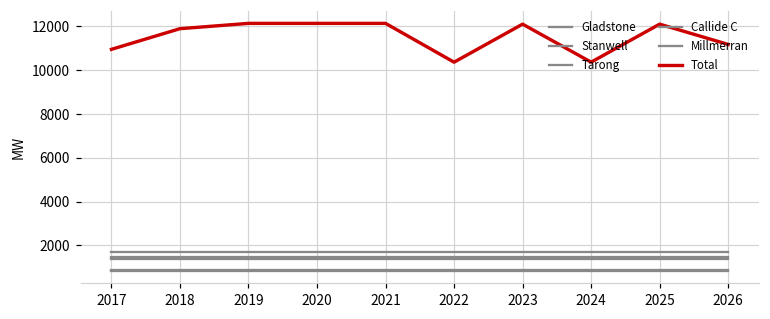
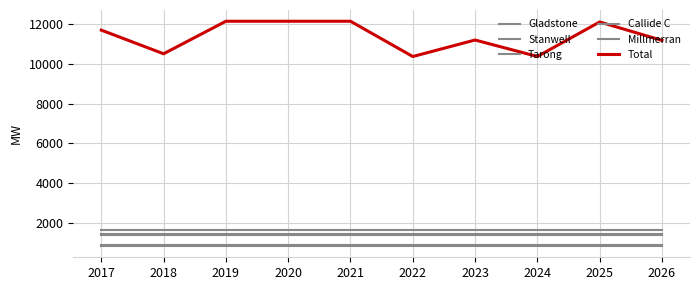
  {
    "Total": {
-     "2017": 11000,
-     "2018": 11900,
+     "2017": 11700,
+     "2018": 10500,
      "2019": 12100,
      "2020": 12100,
      "2021": 12100,
      "2022": 10400,
-     "2023": 12100,
+     "2023": 11200,
      "2024": 10400,
      "2025": 12100,
      "2026": 11200
    }
  }
